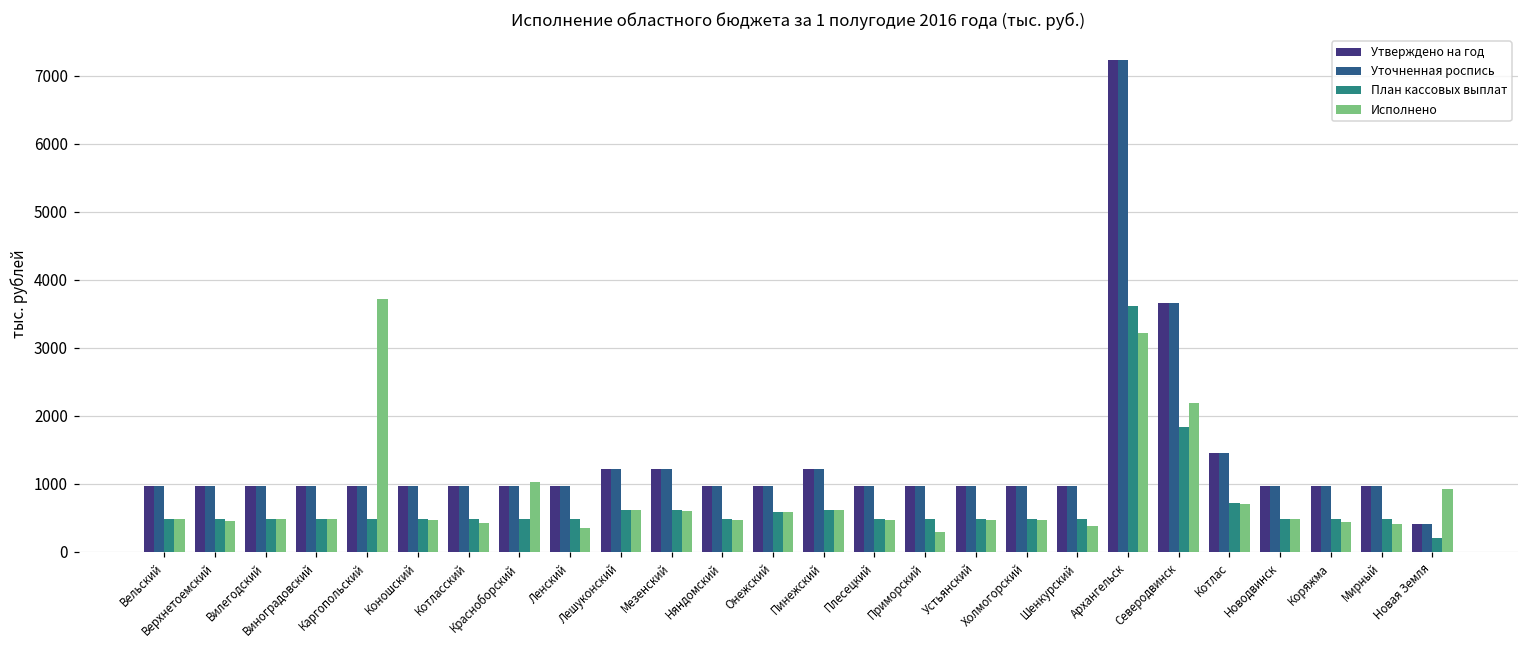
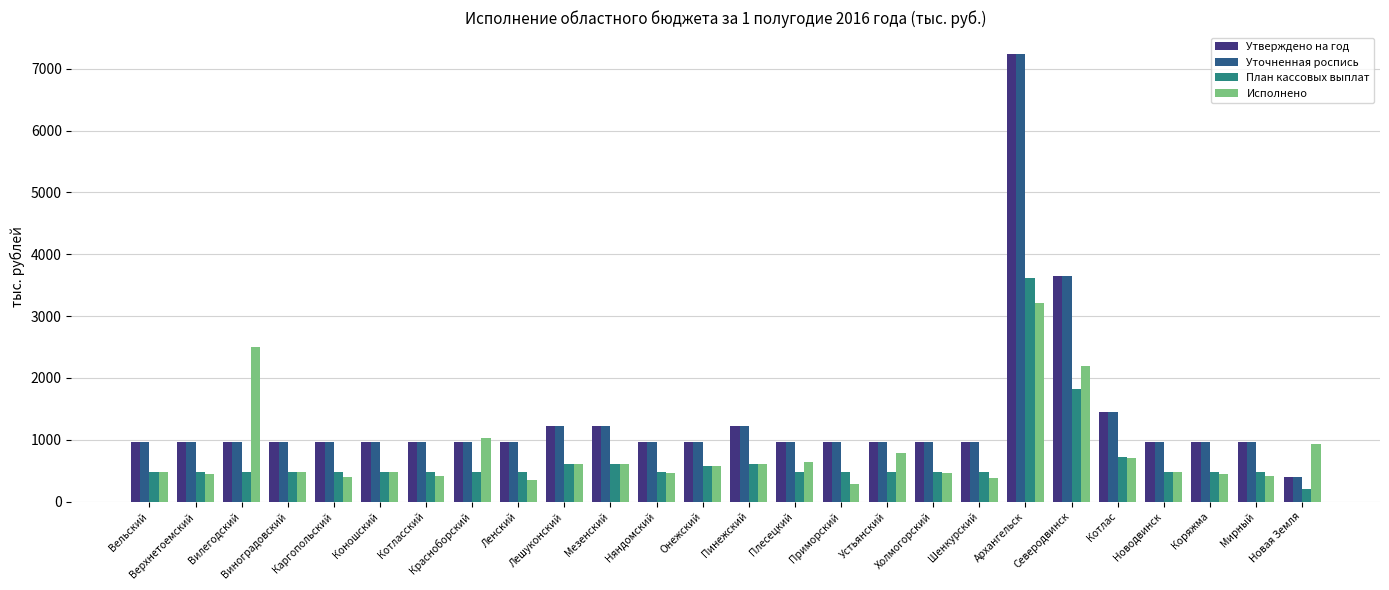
  {
    "Исполнено": {
      "Вельский": 500,
      "Верхнетоемский": 400,
-     "Вилегодский": 500,
+     "Вилегодский": 2500,
      "Виноградовский": 500,
-     "Каргопольский": 3700,
+     "Каргопольский": 400,
      "Коношский": 500,
      "Котласский": 400,
      "Красноборский": 1000,
      "Ленский": 300,
      "Лешуконский": 600,
      "Мезенский": 600,
      "Няндомский": 500,
      "Онежский": 600,
      "Пинежский": 600,
-     "Плесецкий": 500,
+     "Плесецкий": 600,
      "Приморский": 300,
-     "Устьянский": 500,
+     "Устьянский": 800,
      "Холмогорский": 500,
      "Шенкурский": 400,
      "Архангельск": 3200,
      "Северодвинск": 2200,
      "Котлас": 700,
      "Новодвинск": 500,
      "Коряжма": 400,
      "Мирный": 400,
      "Новая Земля": 900
    }
  }
